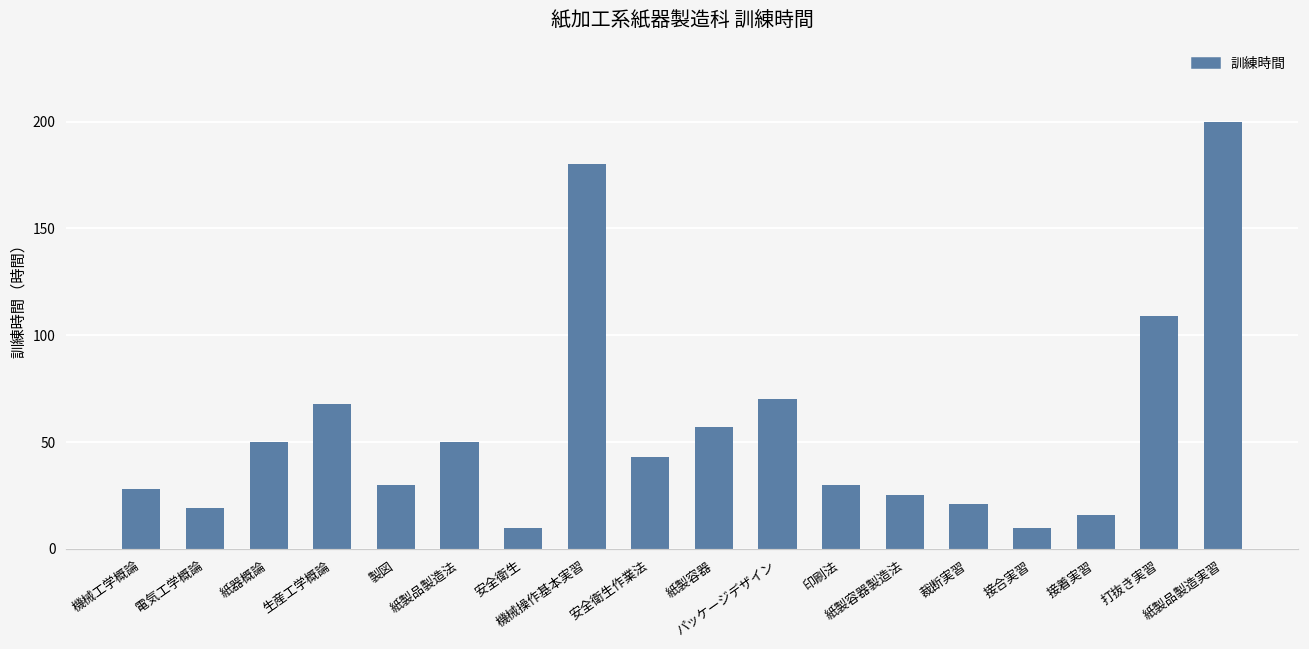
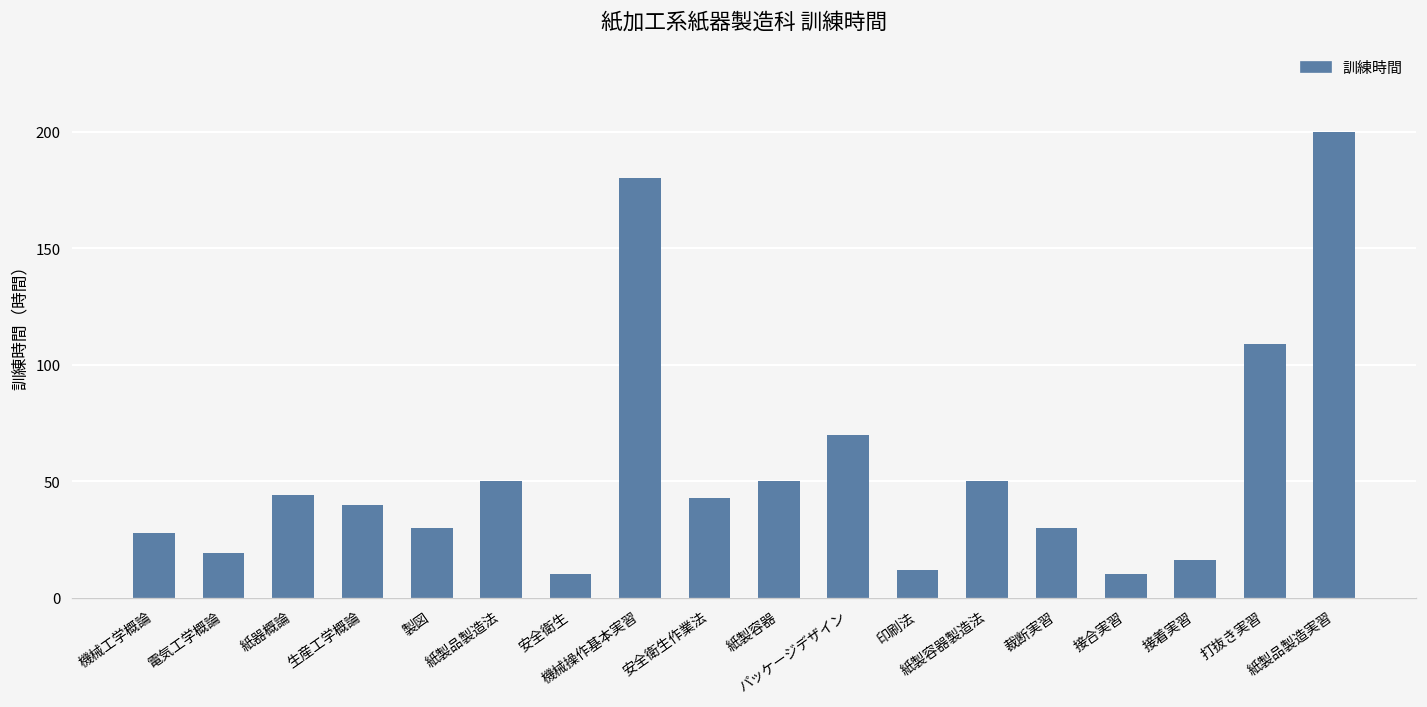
  {
    "機械工学概論": 28,
    "電気工学概論": 19,
-   "紙器概論": 50,
-   "生産工学概論": 68,
+   "紙器概論": 44,
+   "生産工学概論": 40,
    "製図": 30,
    "紙製品製造法": 50,
    "安全衛生": 10,
    "機械操作基本実習": 180,
    "安全衛生作業法": 43,
-   "紙製容器": 57,
+   "紙製容器": 50,
    "パッケージデザイン": 70,
-   "印刷法": 30,
-   "紙製容器製造法": 25,
-   "裁断実習": 21,
+   "印刷法": 12,
+   "紙製容器製造法": 50,
+   "裁断実習": 30,
    "接合実習": 10,
    "接着実習": 16,
    "打抜き実習": 109,
    "紙製品製造実習": 200
  }
